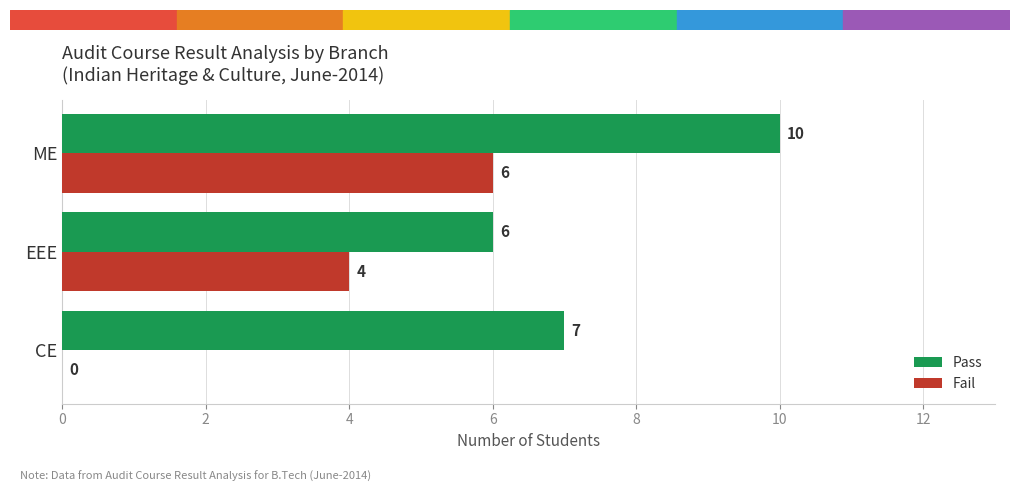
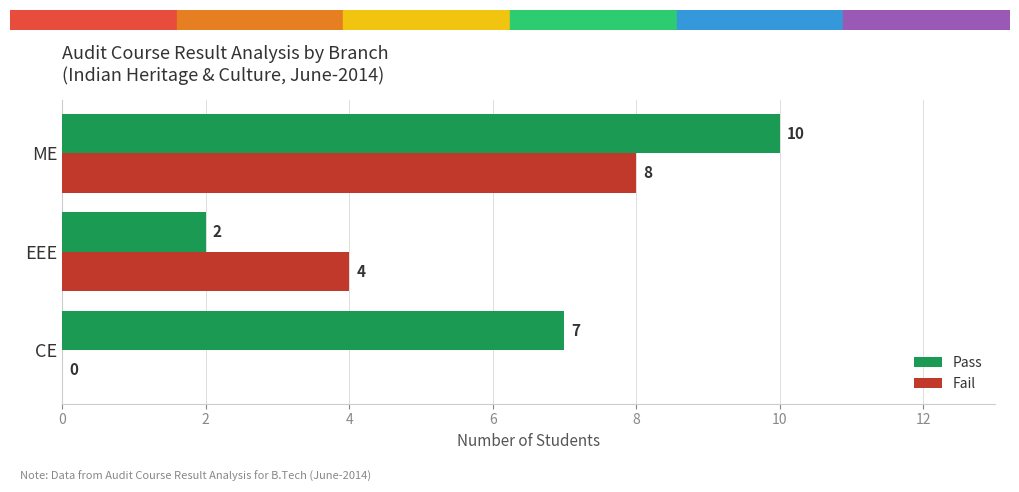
  {
    "Pass": {
      "ME": 10,
-     "EEE": 6,
+     "EEE": 2,
      "CE": 7
    },
    "Fail": {
-     "ME": 6,
+     "ME": 8,
      "EEE": 4,
      "CE": 0
    }
  }
